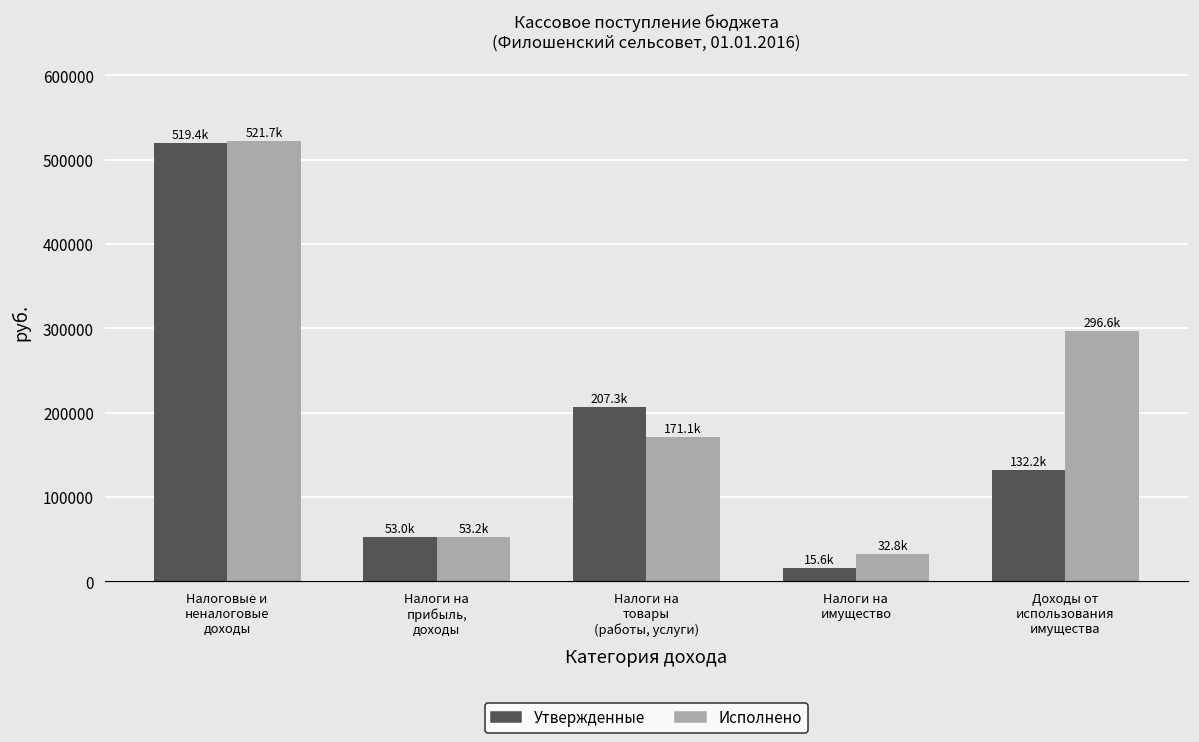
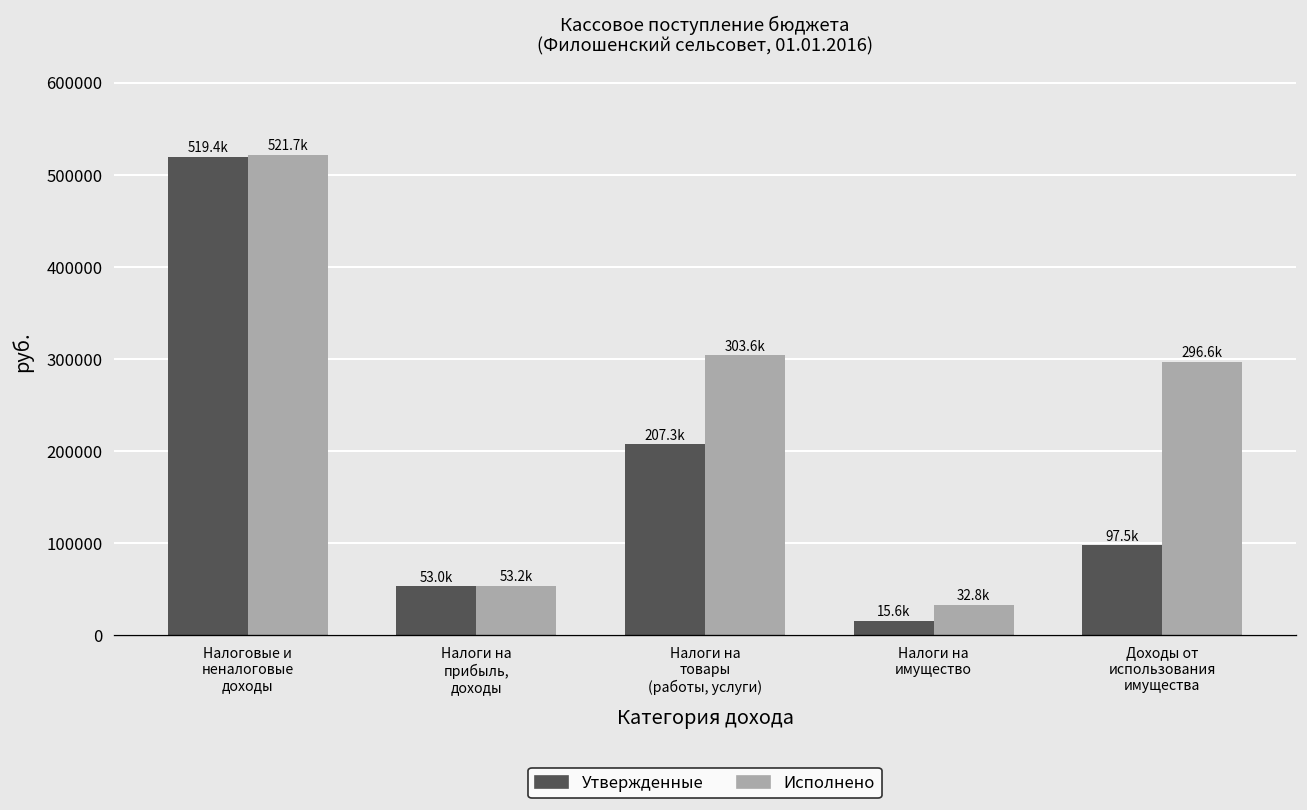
  {
    "Утвержденные": {
      "Налоговые и неналоговые доходы": "519.4k",
      "Налоги на прибыль, доходы": "53.0k",
      "Налоги на товары (работы, услуги)": "207.3k",
      "Налоги на имущество": "15.6k",
-     "Доходы от использования имущества": "132.2k"
+     "Доходы от использования имущества": "97.5k"
    },
    "Исполнено": {
      "Налоговые и неналоговые доходы": "521.7k",
      "Налоги на прибыль, доходы": "53.2k",
-     "Налоги на товары (работы, услуги)": "171.1k",
+     "Налоги на товары (работы, услуги)": "303.6k",
      "Налоги на имущество": "32.8k",
      "Доходы от использования имущества": "296.6k"
    }
  }
